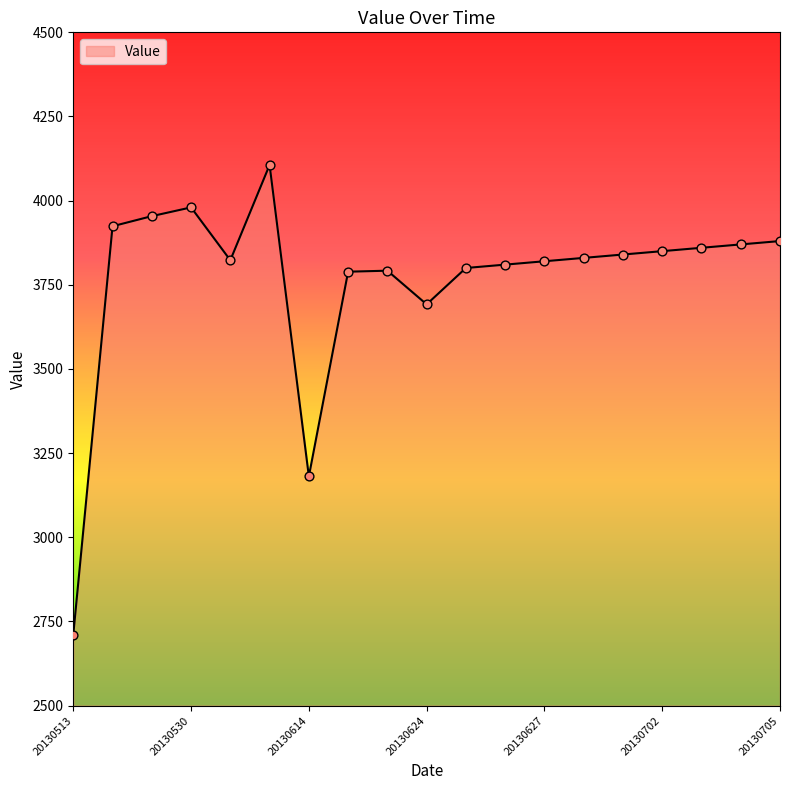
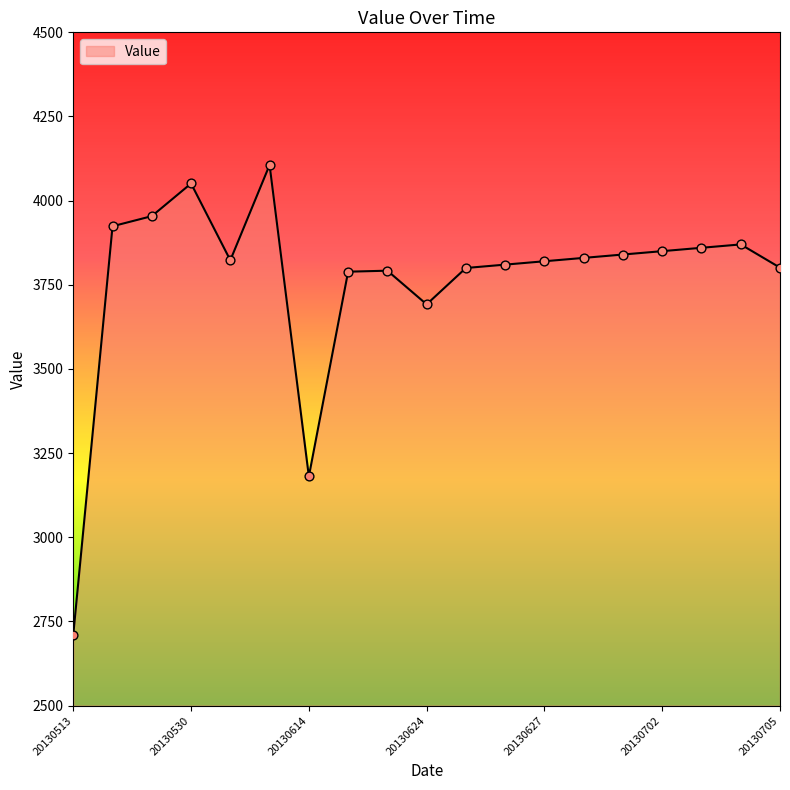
  {
    "20130513": 2710,
-   "20130530": 3980,
+   "20130530": 4050,
    "20130614": 3180,
    "20130624": 3690,
    "20130627": 3820,
    "20130702": 3850,
-   "20130705": 3880
+   "20130705": 3800
  }
